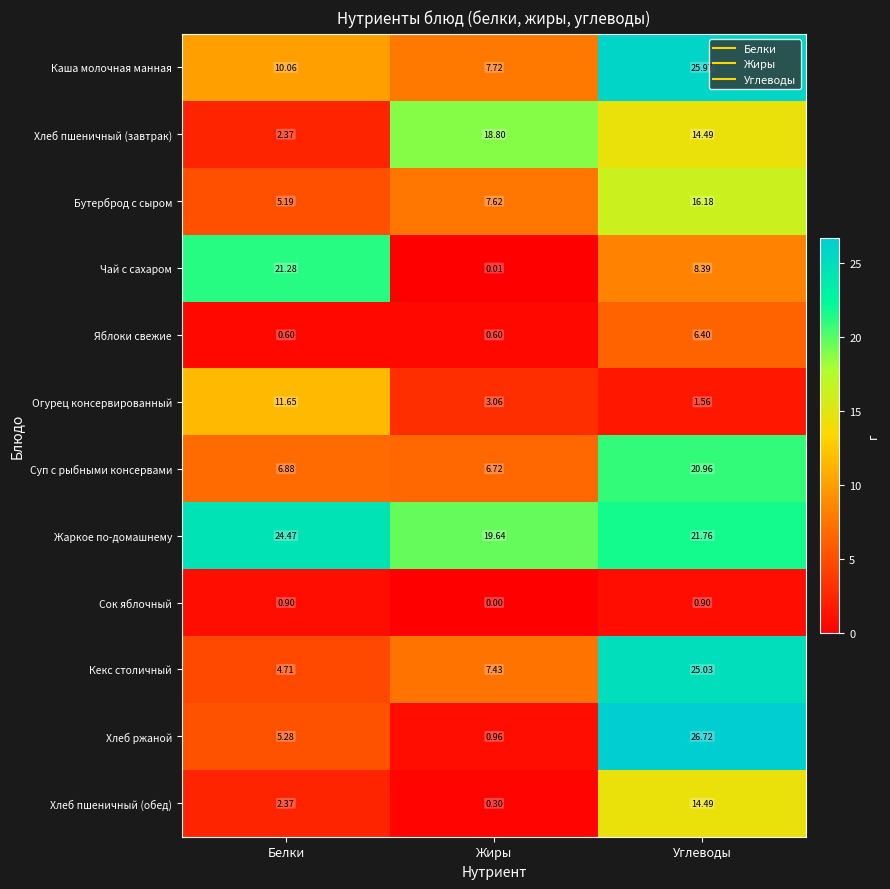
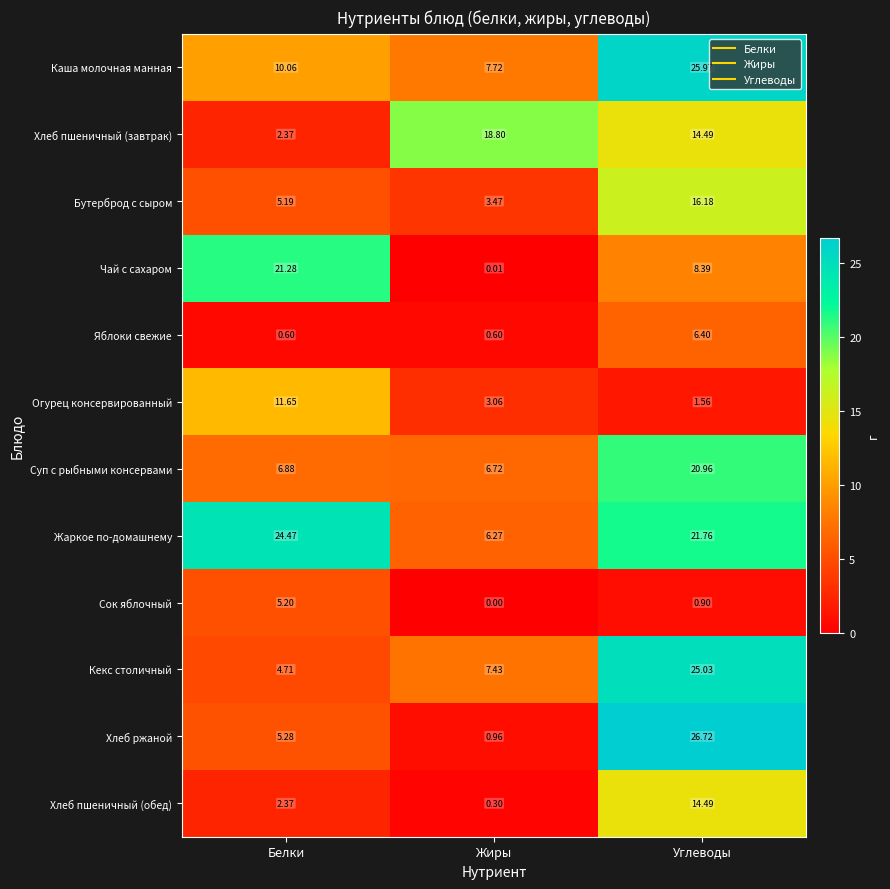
  {
    "Бутерброд с сыром": {
-     "Жиры": 7.62
+     "Жиры": 3.47
    },
    "Жаркое по-домашнему": {
-     "Жиры": 19.64
+     "Жиры": 6.27
    },
    "Сок яблочный": {
-     "Белки": 0.90
+     "Белки": 5.20
    }
  }
